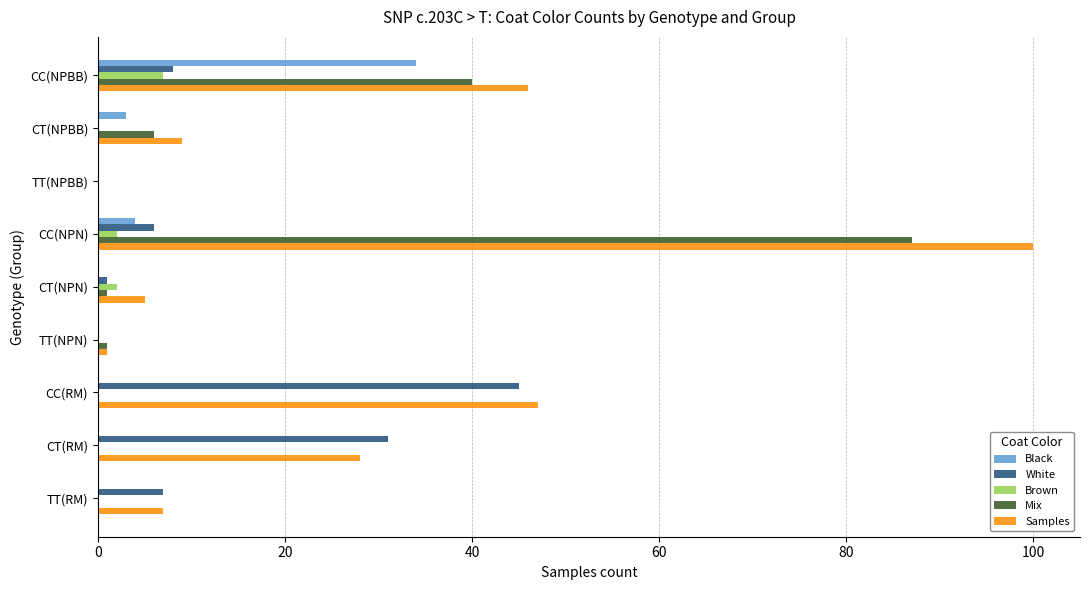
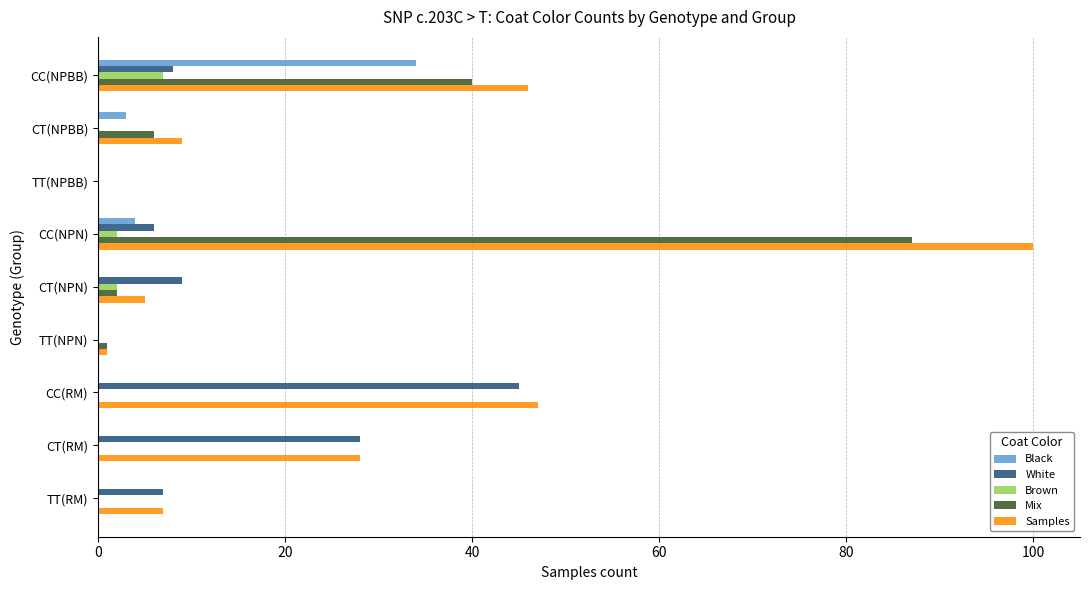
  {
    "Black": {
      "CC(NPBB)": 34,
      "CT(NPBB)": 3,
      "TT(NPBB)": 0,
      "CC(NPN)": 4,
      "CT(NPN)": 0,
      "TT(NPN)": 0,
      "CC(RM)": 0,
      "CT(RM)": 0,
      "TT(RM)": 0
    },
    "White": {
      "CC(NPBB)": 8,
      "CT(NPBB)": 0,
      "TT(NPBB)": 0,
      "CC(NPN)": 6,
-     "CT(NPN)": 1,
+     "CT(NPN)": 9,
      "TT(NPN)": 0,
      "CC(RM)": 45,
-     "CT(RM)": 31,
+     "CT(RM)": 28,
      "TT(RM)": 7
    },
    "Brown": {
      "CC(NPBB)": 7,
      "CT(NPBB)": 0,
      "TT(NPBB)": 0,
      "CC(NPN)": 2,
      "CT(NPN)": 2,
      "TT(NPN)": 0,
      "CC(RM)": 0,
      "CT(RM)": 0,
      "TT(RM)": 0
    },
    "Mix": {
      "CC(NPBB)": 40,
      "CT(NPBB)": 6,
      "TT(NPBB)": 0,
      "CC(NPN)": 87,
-     "CT(NPN)": 1,
+     "CT(NPN)": 2,
      "TT(NPN)": 1,
      "CC(RM)": 0,
      "CT(RM)": 0,
      "TT(RM)": 0
    },
    "Samples": {
      "CC(NPBB)": 46,
      "CT(NPBB)": 9,
      "TT(NPBB)": 0,
      "CC(NPN)": 100,
      "CT(NPN)": 5,
      "TT(NPN)": 1,
      "CC(RM)": 47,
      "CT(RM)": 28,
      "TT(RM)": 7
    }
  }
